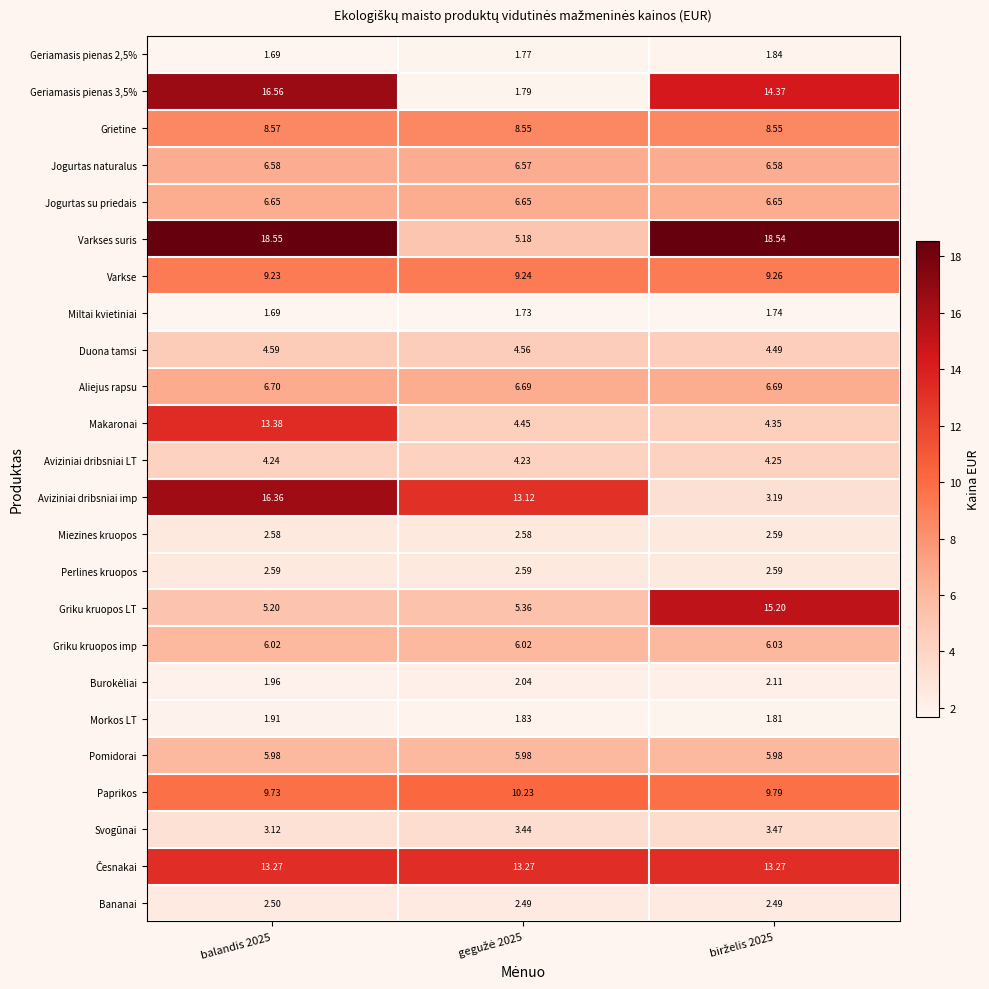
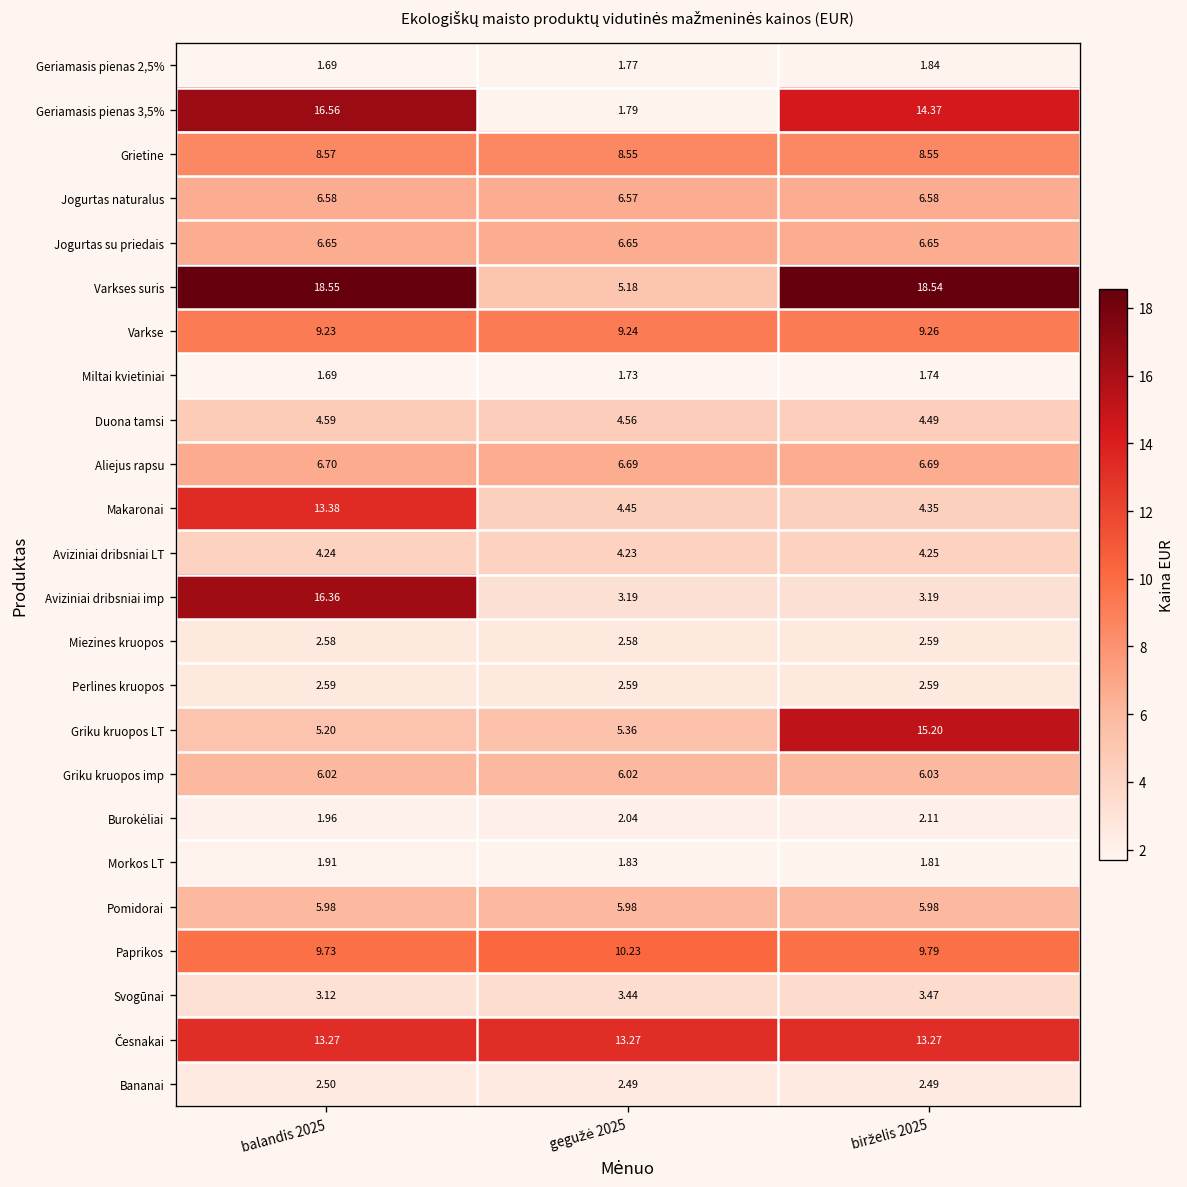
  {
    "Geriamasis pienas 2,5%": {
      "balandis 2025": 1.69,
      "gegužė 2025": 1.77,
      "birželis 2025": 1.84
    },
    "Geriamasis pienas 3,5%": {
      "balandis 2025": 16.56,
      "gegužė 2025": 1.79,
      "birželis 2025": 14.37
    },
    "Grietine": {
      "balandis 2025": 8.57,
      "gegužė 2025": 8.55,
      "birželis 2025": 8.55
    },
    "Jogurtas naturalus": {
      "balandis 2025": 6.58,
      "gegužė 2025": 6.57,
      "birželis 2025": 6.58
    },
    "Jogurtas su priedais": {
      "balandis 2025": 6.65,
      "gegužė 2025": 6.65,
      "birželis 2025": 6.65
    },
    "Varkses suris": {
      "balandis 2025": 18.55,
      "gegužė 2025": 5.18,
      "birželis 2025": 18.54
    },
    "Varkse": {
      "balandis 2025": 9.23,
      "gegužė 2025": 9.24,
      "birželis 2025": 9.26
    },
    "Miltai kvietiniai": {
      "balandis 2025": 1.69,
      "gegužė 2025": 1.73,
      "birželis 2025": 1.74
    },
    "Duona tamsi": {
      "balandis 2025": 4.59,
      "gegužė 2025": 4.56,
      "birželis 2025": 4.49
    },
    "Aliejus rapsu": {
      "balandis 2025": 6.70,
      "gegužė 2025": 6.69,
      "birželis 2025": 6.69
    },
    "Makaronai": {
      "balandis 2025": 13.38,
      "gegužė 2025": 4.45,
      "birželis 2025": 4.35
    },
    "Aviziniai dribsniai LT": {
      "balandis 2025": 4.24,
      "gegužė 2025": 4.23,
      "birželis 2025": 4.25
    },
    "Aviziniai dribsniai imp": {
      "balandis 2025": 16.36,
-     "gegužė 2025": 13.12,
+     "gegužė 2025": 3.19,
      "birželis 2025": 3.19
    },
    "Miezines kruopos": {
      "balandis 2025": 2.58,
      "gegužė 2025": 2.58,
      "birželis 2025": 2.59
    },
    "Perlines kruopos": {
      "balandis 2025": 2.59,
      "gegužė 2025": 2.59,
      "birželis 2025": 2.59
    },
    "Griku kruopos LT": {
      "balandis 2025": 5.20,
      "gegužė 2025": 5.36,
      "birželis 2025": 15.20
    },
    "Griku kruopos imp": {
      "balandis 2025": 6.02,
      "gegužė 2025": 6.02,
      "birželis 2025": 6.03
    },
    "Burokėliai": {
      "balandis 2025": 1.96,
      "gegužė 2025": 2.04,
      "birželis 2025": 2.11
    },
    "Morkos LT": {
      "balandis 2025": 1.91,
      "gegužė 2025": 1.83,
      "birželis 2025": 1.81
    },
    "Pomidorai": {
      "balandis 2025": 5.98,
      "gegužė 2025": 5.98,
      "birželis 2025": 5.98
    },
    "Paprikos": {
      "balandis 2025": 9.73,
      "gegužė 2025": 10.23,
      "birželis 2025": 9.79
    },
    "Svogūnai": {
      "balandis 2025": 3.12,
      "gegužė 2025": 3.44,
      "birželis 2025": 3.47
    },
    "Česnakai": {
      "balandis 2025": 13.27,
      "gegužė 2025": 13.27,
      "birželis 2025": 13.27
    },
    "Bananai": {
      "balandis 2025": 2.50,
      "gegužė 2025": 2.49,
      "birželis 2025": 2.49
    }
  }
